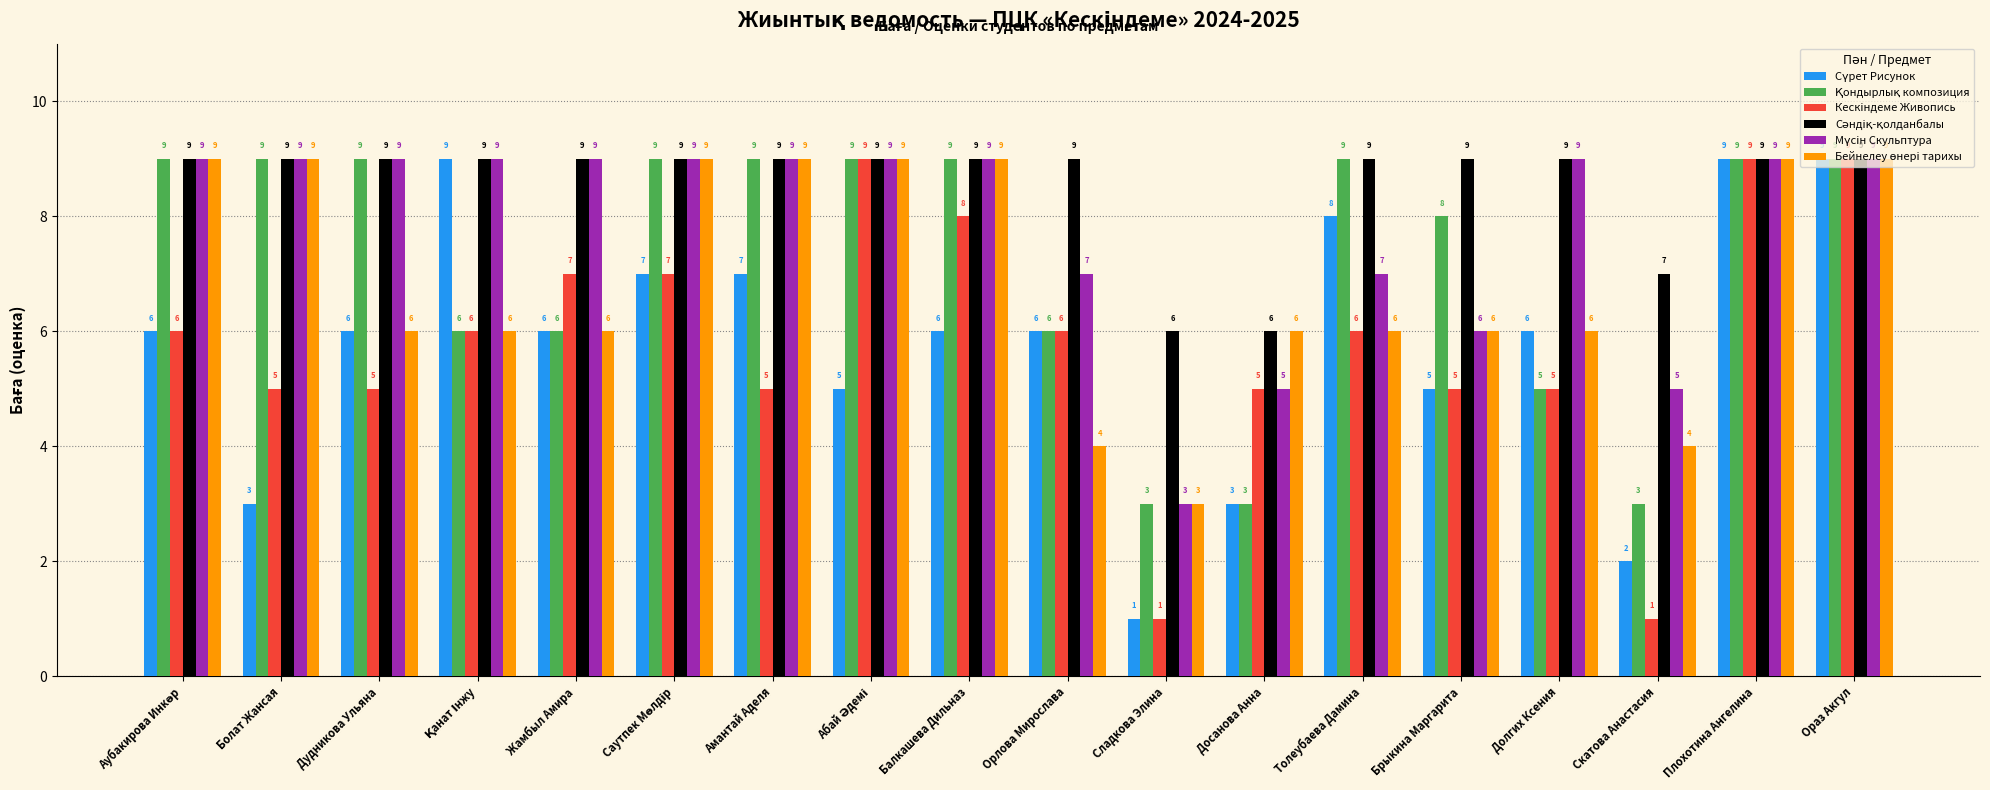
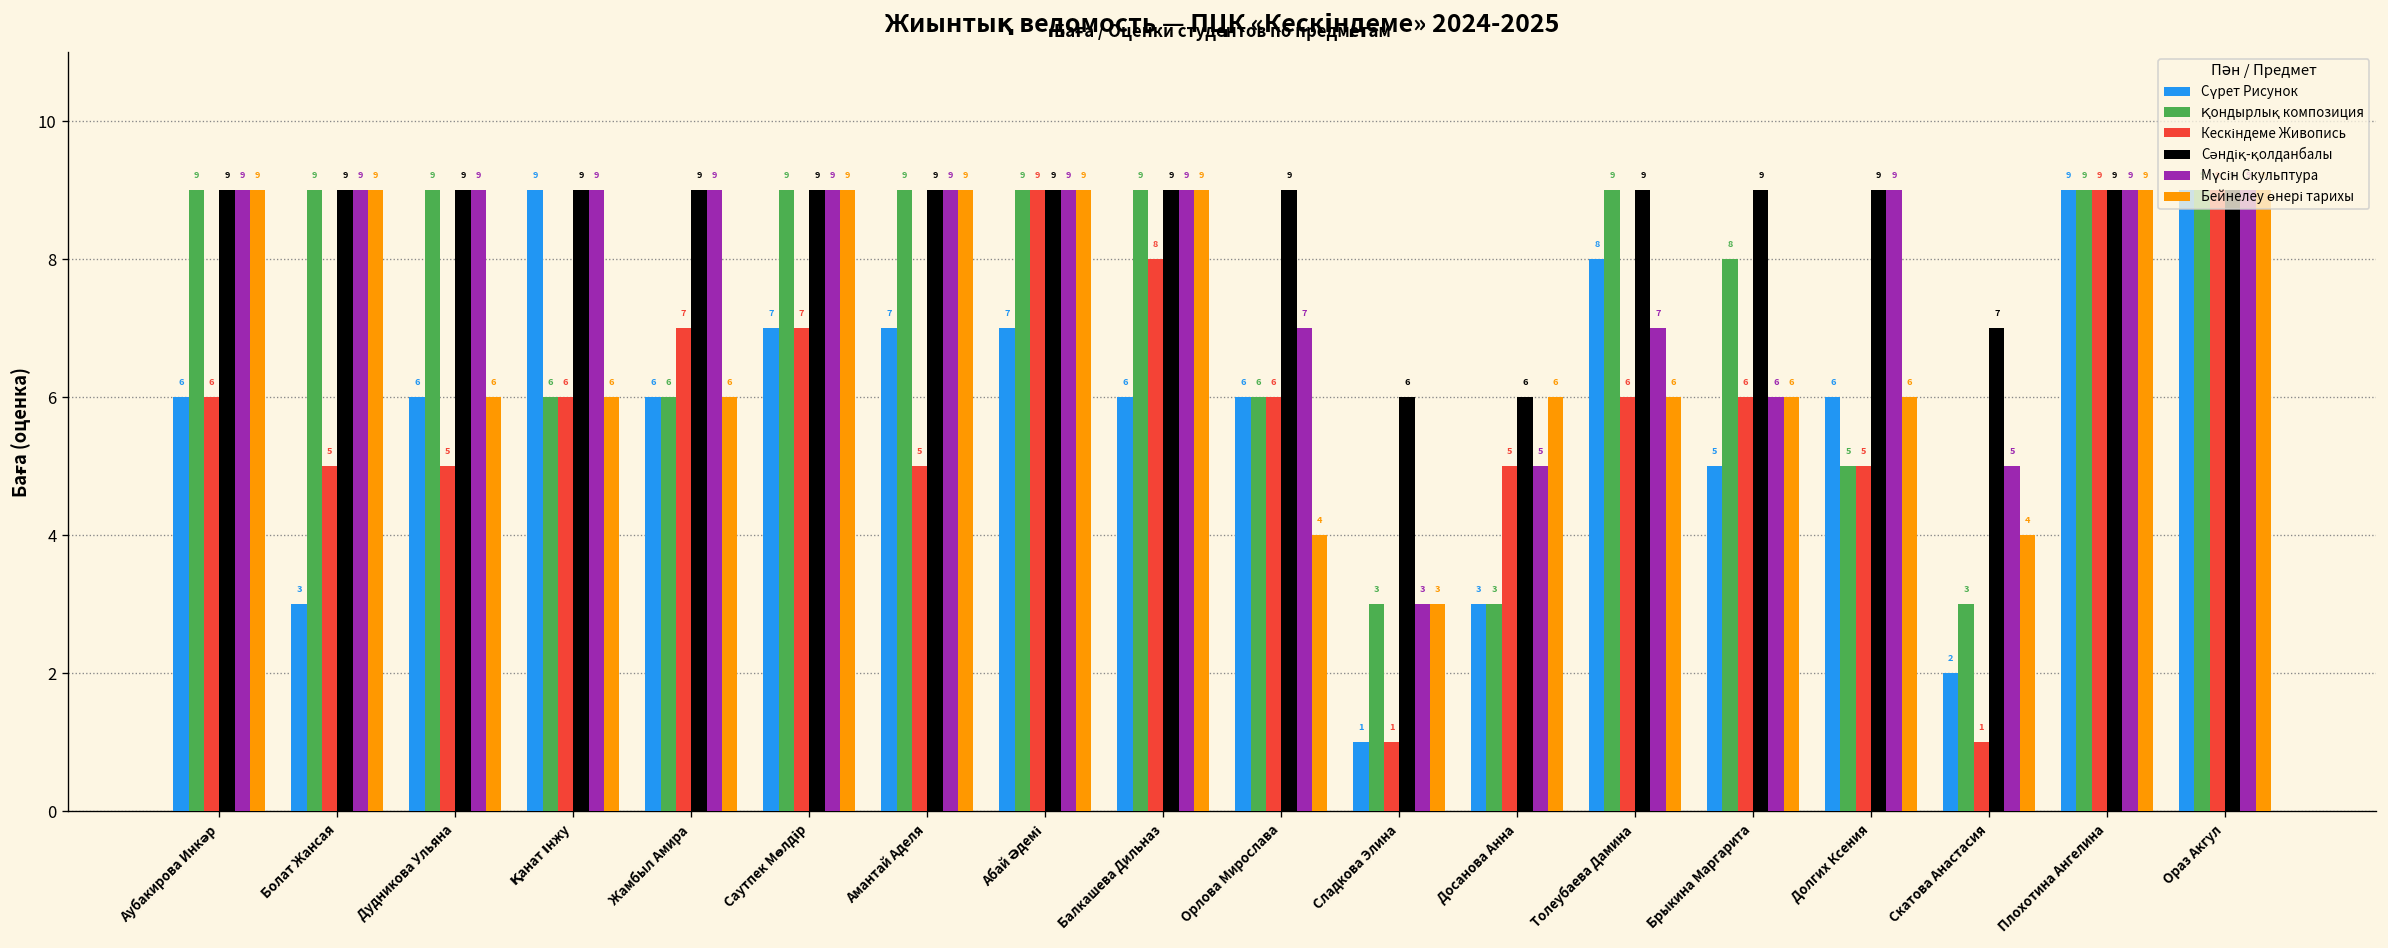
  {
    "Сүрет Рисунок": {
      "Аубакирова Инкәр": 6,
      "Болат Жансая": 3,
      "Дудникова Ульяна": 6,
      "Қанат Інжу": 9,
      "Жамбыл Амира": 6,
      "Саутпек Мөлдір": 7,
      "Амантай Аделя": 7,
-     "Абай Әдемі": 5,
+     "Абай Әдемі": 7,
      "Балкашева Дильназ": 6,
      "Орлова Мирослава": 6,
      "Сладкова Элина": 1,
      "Досанова Анна": 3,
      "Толеубаева Дамина": 8,
      "Брыкина Маргарита": 5,
      "Долгих Ксения": 6,
      "Скатова Анастасия": 2,
      "Плохотина Ангелина": 9
    },
    "Қондырлық композиция": {
      "Аубакирова Инкәр": 9,
      "Болат Жансая": 9,
      "Дудникова Ульяна": 9,
      "Қанат Інжу": 6,
      "Жамбыл Амира": 6,
      "Саутпек Мөлдір": 9,
      "Амантай Аделя": 9,
      "Абай Әдемі": 9,
      "Балкашева Дильназ": 9,
      "Орлова Мирослава": 6,
      "Сладкова Элина": 3,
      "Досанова Анна": 3,
      "Толеубаева Дамина": 9,
      "Брыкина Маргарита": 8,
      "Долгих Ксения": 5,
      "Скатова Анастасия": 3,
      "Плохотина Ангелина": 9
    },
    "Кескіндеме Живопись": {
      "Аубакирова Инкәр": 6,
      "Болат Жансая": 5,
      "Дудникова Ульяна": 5,
      "Қанат Інжу": 6,
      "Жамбыл Амира": 7,
      "Саутпек Мөлдір": 7,
      "Амантай Аделя": 5,
      "Абай Әдемі": 9,
      "Балкашева Дильназ": 8,
      "Орлова Мирослава": 6,
      "Сладкова Элина": 1,
      "Досанова Анна": 5,
      "Толеубаева Дамина": 6,
-     "Брыкина Маргарита": 5,
+     "Брыкина Маргарита": 6,
      "Долгих Ксения": 5,
      "Скатова Анастасия": 1,
      "Плохотина Ангелина": 9
    },
    "Сәндіқ-қолданбалы": {
      "Аубакирова Инкәр": 9,
      "Болат Жансая": 9,
      "Дудникова Ульяна": 9,
      "Қанат Інжу": 9,
      "Жамбыл Амира": 9,
      "Саутпек Мөлдір": 9,
      "Амантай Аделя": 9,
      "Абай Әдемі": 9,
      "Балкашева Дильназ": 9,
      "Орлова Мирослава": 9,
      "Сладкова Элина": 6,
      "Досанова Анна": 6,
      "Толеубаева Дамина": 9,
      "Брыкина Маргарита": 9,
      "Долгих Ксения": 9,
      "Скатова Анастасия": 7,
      "Плохотина Ангелина": 9
    },
    "Мүсін Скульптура": {
      "Аубакирова Инкәр": 9,
      "Болат Жансая": 9,
      "Дудникова Ульяна": 9,
      "Қанат Інжу": 9,
      "Жамбыл Амира": 9,
      "Саутпек Мөлдір": 9,
      "Амантай Аделя": 9,
      "Абай Әдемі": 9,
      "Балкашева Дильназ": 9,
      "Орлова Мирослава": 7,
      "Сладкова Элина": 3,
      "Досанова Анна": 5,
      "Толеубаева Дамина": 7,
      "Брыкина Маргарита": 6,
      "Долгих Ксения": 9,
      "Скатова Анастасия": 5,
      "Плохотина Ангелина": 9
    },
    "Бейнелеу өнері тарихы": {
      "Аубакирова Инкәр": 9,
      "Болат Жансая": 9,
      "Дудникова Ульяна": 6,
      "Қанат Інжу": 6,
      "Жамбыл Амира": 6,
      "Саутпек Мөлдір": 9,
      "Амантай Аделя": 9,
      "Абай Әдемі": 9,
      "Балкашева Дильназ": 9,
      "Орлова Мирослава": 4,
      "Сладкова Элина": 3,
      "Досанова Анна": 6,
      "Толеубаева Дамина": 6,
      "Брыкина Маргарита": 6,
      "Долгих Ксения": 6,
      "Скатова Анастасия": 4,
      "Плохотина Ангелина": 9
    }
  }
